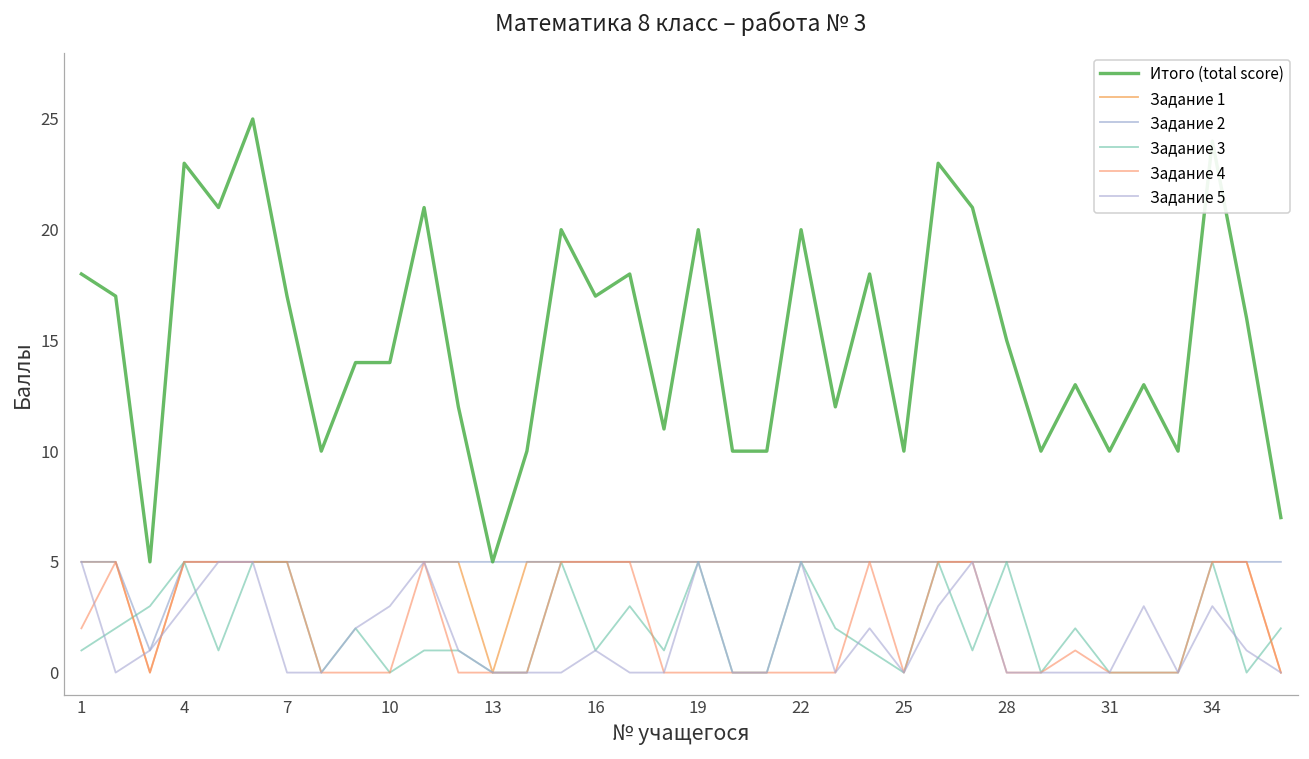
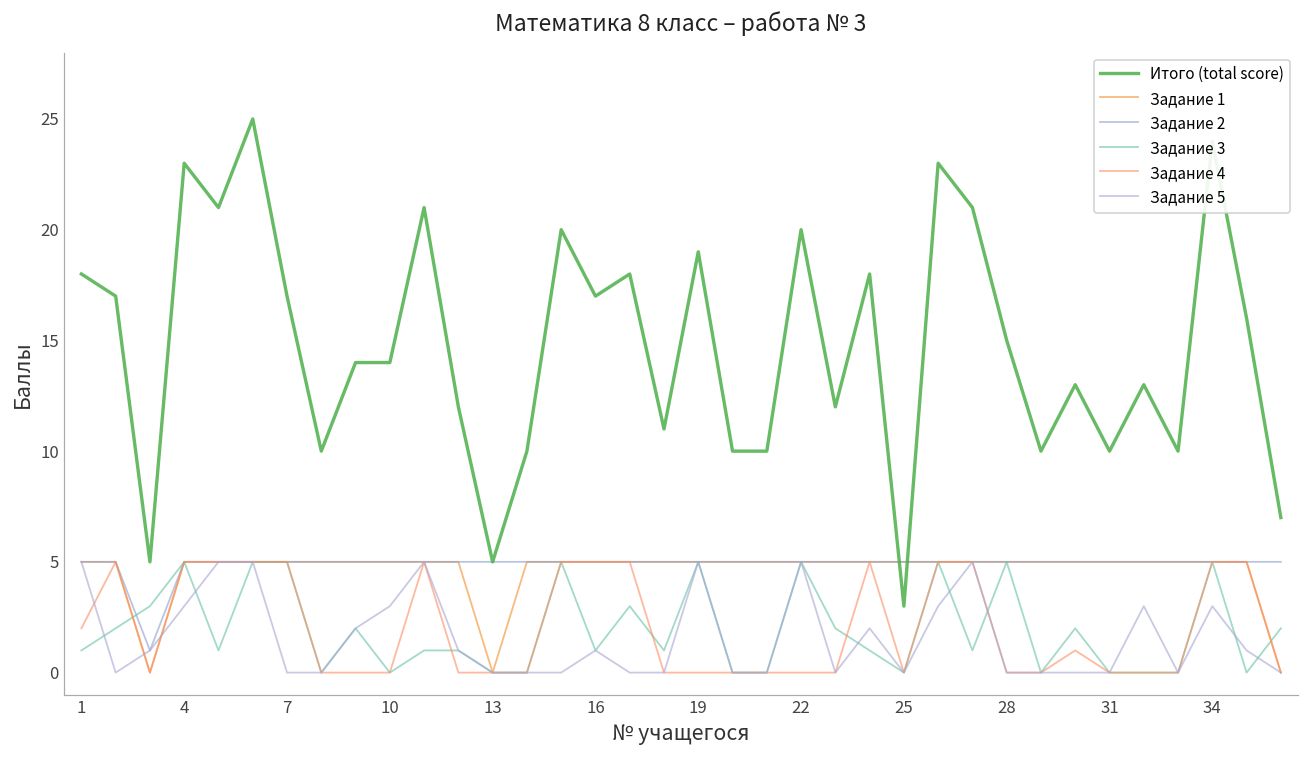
  {
    "Итого (total score)": {
      "1": 18,
      "4": 23,
      "7": 17,
      "10": 14,
      "16": 17,
-     "19": 20,
+     "19": 19,
      "22": 20,
-     "25": 10,
+     "25": 3,
      "28": 15,
      "31": 10
    }
  }
